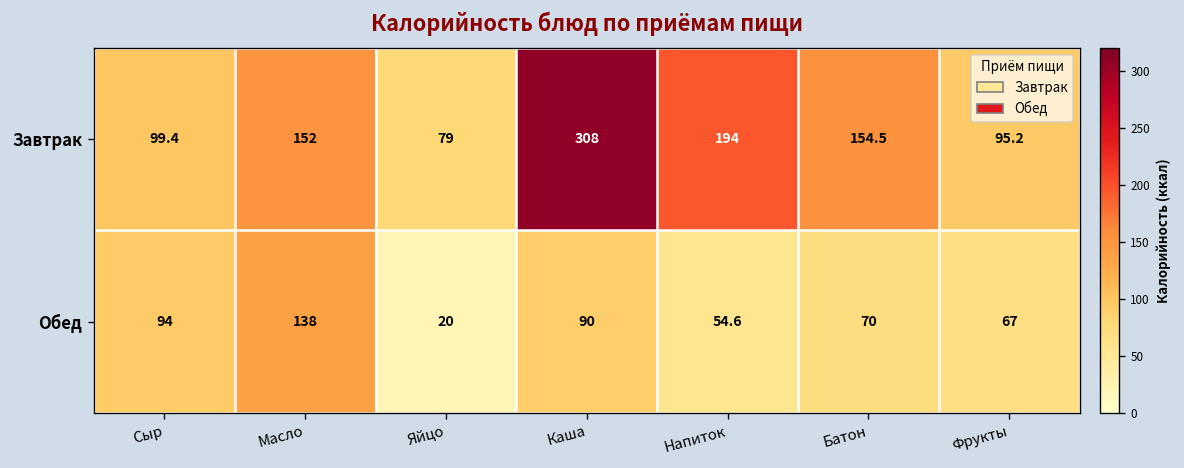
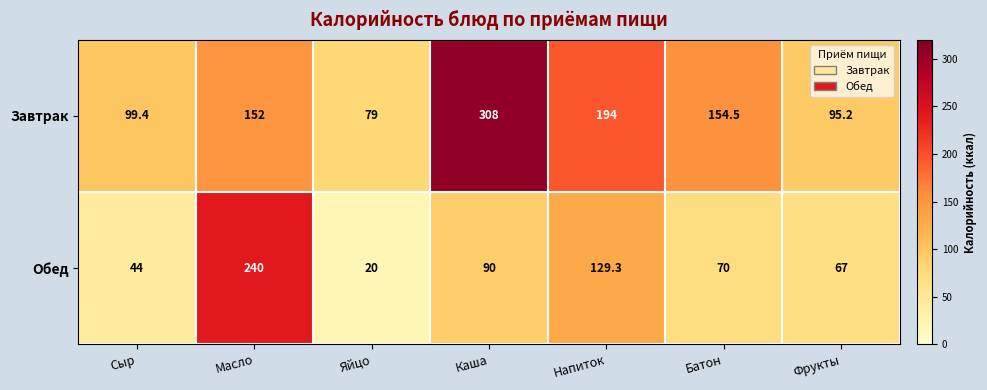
  {
    "Завтрак": {
      "Сыр": 99.4,
      "Масло": 152,
      "Яйцо": 79,
      "Каша": 308,
      "Напиток": 194,
      "Батон": 154.5,
      "Фрукты": 95.2
    },
    "Обед": {
-     "Сыр": 94,
-     "Масло": 138,
+     "Сыр": 44,
+     "Масло": 240,
      "Яйцо": 20,
      "Каша": 90,
-     "Напиток": 54.6,
+     "Напиток": 129.3,
      "Батон": 70,
      "Фрукты": 67
    }
  }
